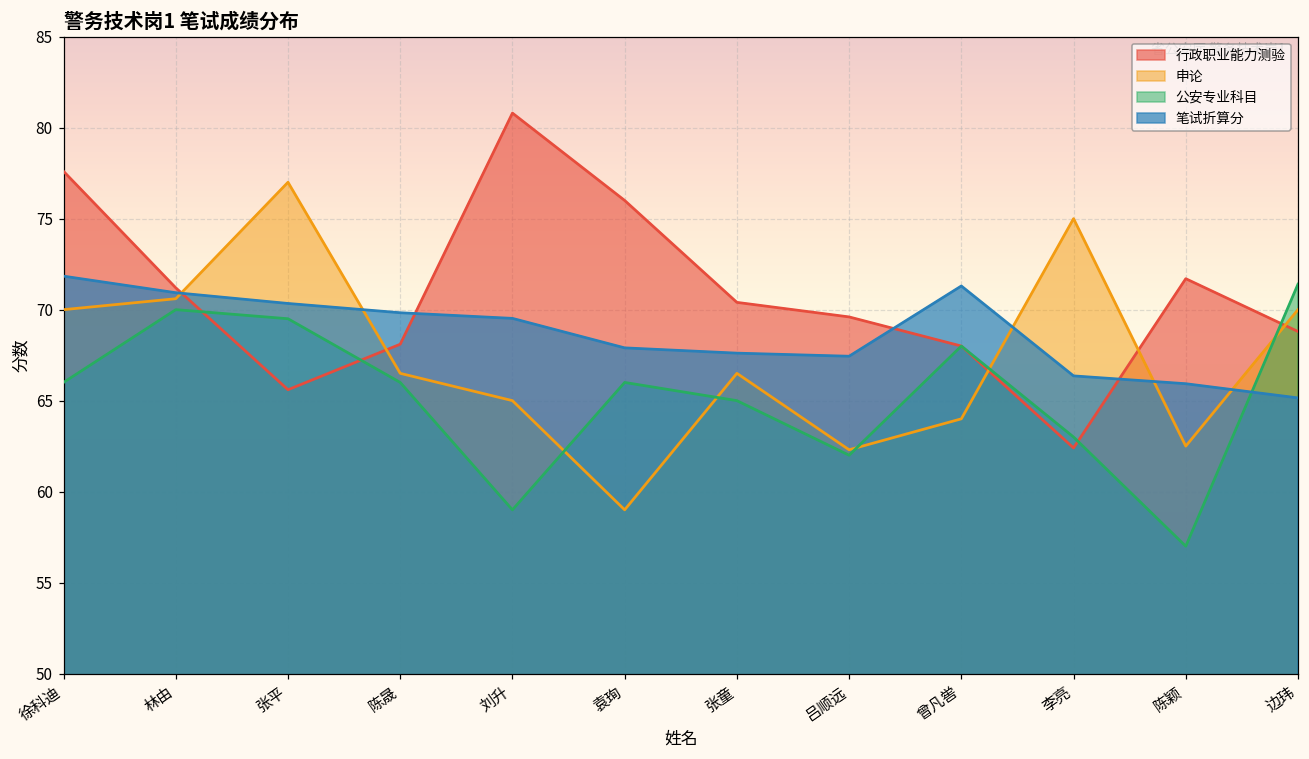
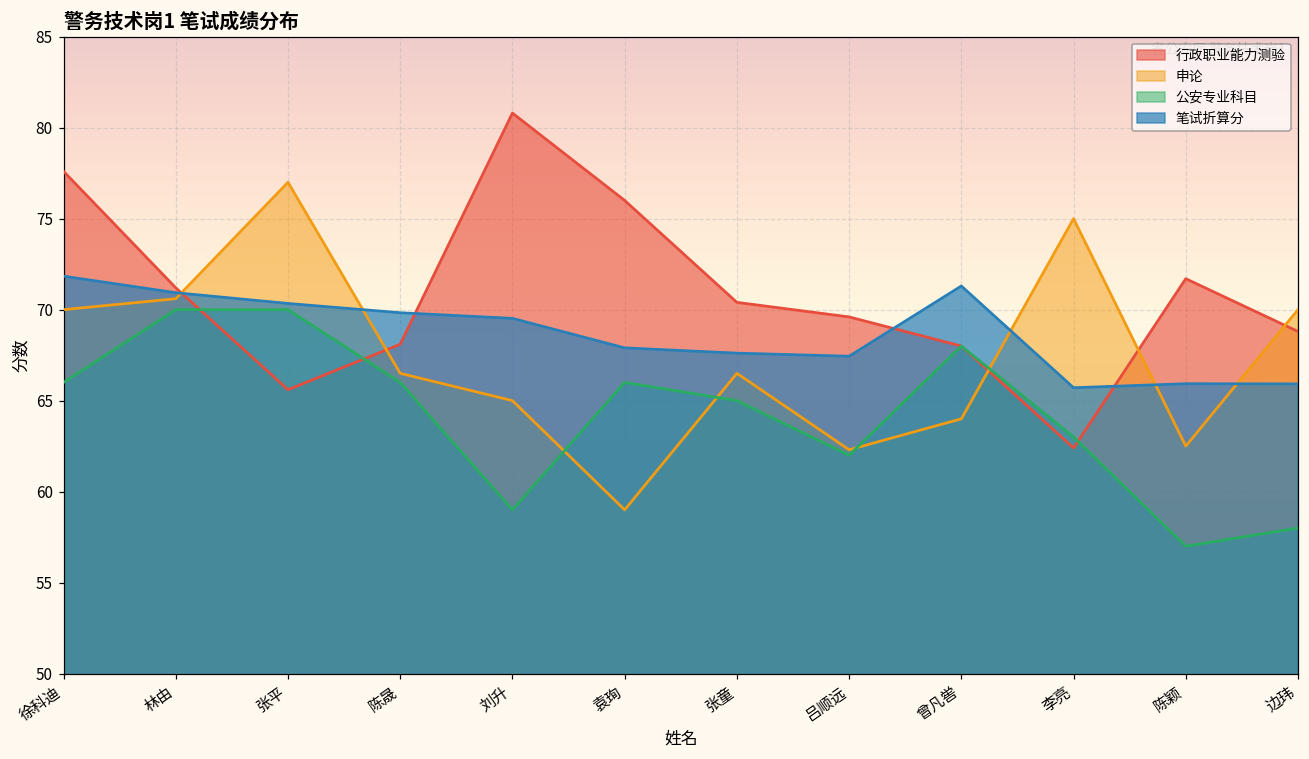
  {
    "行政职业能力测验": {
      "徐科迪": 77.6,
      "林由": 71.2,
      "张平": 65.6,
      "陈晟": 68.1,
      "刘升": 80.8,
      "袁珣": 76.0,
      "张童": 70.4,
      "吕顺远": 69.6,
      "李亮": 62.4,
      "陈颖": 71.7,
      "边玮": 68.8
    },
    "申论": {
      "徐科迪": 70.0,
      "林由": 70.6,
      "张平": 77.0,
      "陈晟": 66.5,
      "刘升": 65.0,
      "袁珣": 59.0,
      "张童": 66.5,
      "吕顺远": 62.3,
      "曾凡喾": 64.0,
      "李亮": 75.0,
      "陈颖": 62.5,
      "边玮": 70.0
    },
    "公安专业科目": {
      "徐科迪": 66.0,
      "林由": 70.0,
-     "张平": 69.5,
+     "张平": 70.0,
      "陈晟": 66.0,
      "刘升": 59.0,
      "袁珣": 66.0,
      "张童": 65.0,
      "吕顺远": 62.0,
      "李亮": 63.0,
      "陈颖": 57.0,
-     "边玮": 71.4
+     "边玮": 58.0
    },
    "笔试折算分": {
      "徐科迪": 71.8,
      "林由": 70.9,
      "张平": 70.3,
      "陈晟": 69.8,
      "刘升": 69.5,
      "袁珣": 67.9,
      "张童": 67.6,
      "吕顺远": 67.4,
      "曾凡喾": 71.3,
-     "李亮": 66.4,
+     "李亮": 65.7,
      "陈颖": 65.9,
-     "边玮": 65.2
+     "边玮": 65.9
    }
  }
